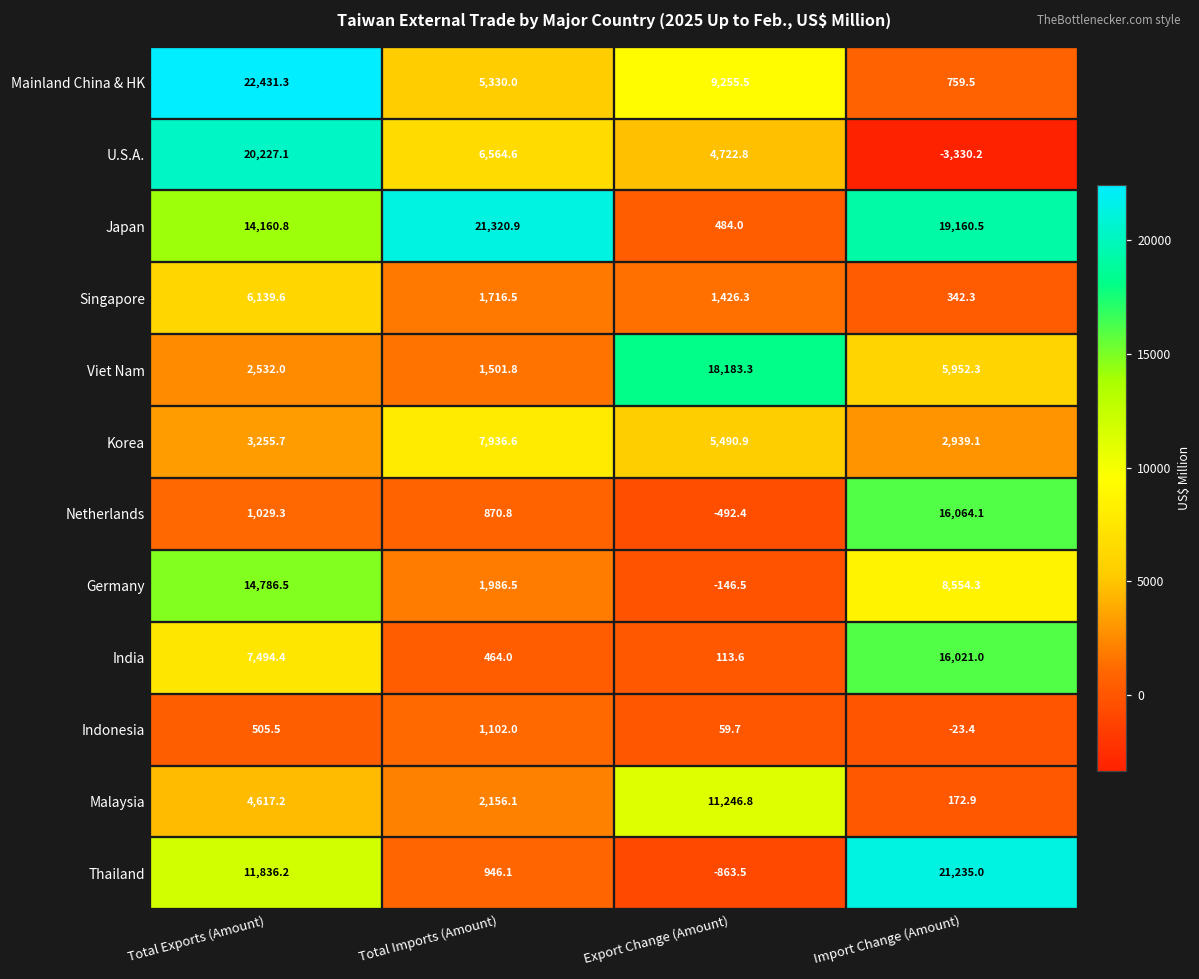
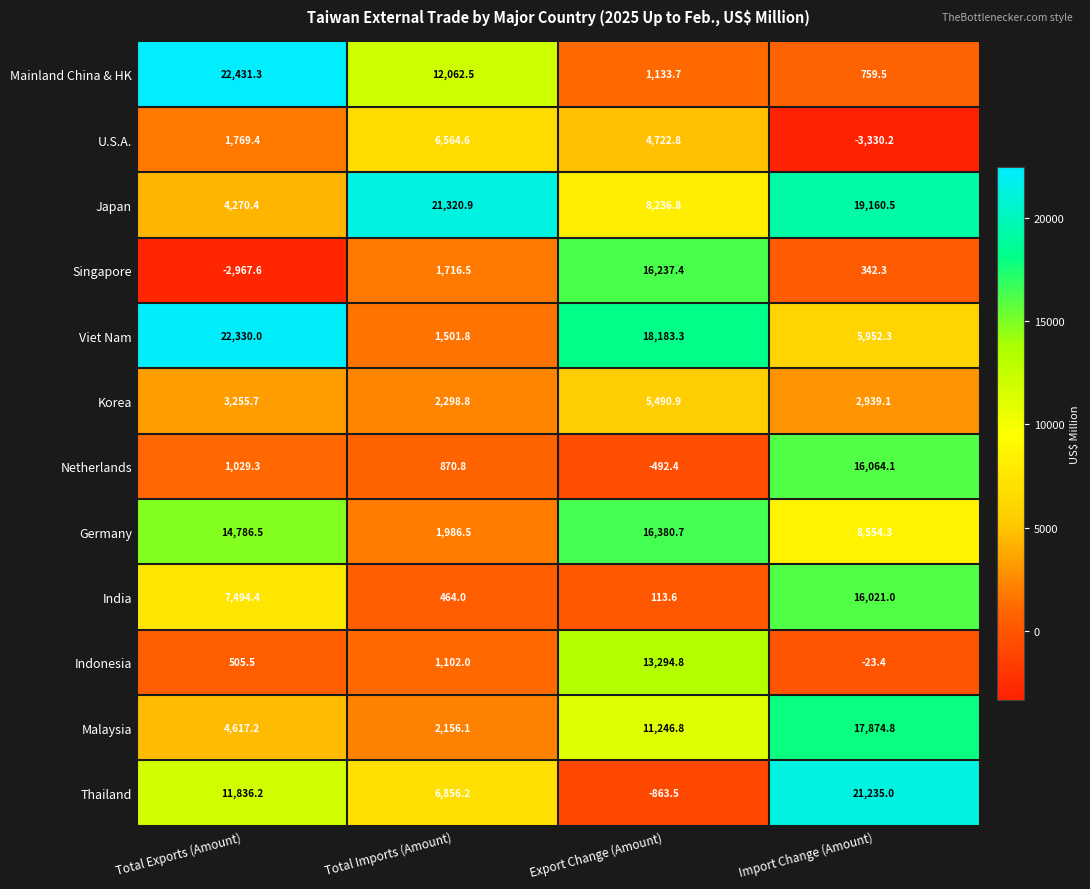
  {
    "Mainland China & HK": {
      "Total Exports (Amount)": "22,431.3",
-     "Total Imports (Amount)": "5,330.0",
-     "Export Change (Amount)": "9,255.5",
+     "Total Imports (Amount)": "12,062.5",
+     "Export Change (Amount)": "1,133.7",
      "Import Change (Amount)": "759.5"
    },
    "U.S.A.": {
-     "Total Exports (Amount)": "20,227.1",
+     "Total Exports (Amount)": "1,769.4",
      "Total Imports (Amount)": "6,564.6",
      "Export Change (Amount)": "4,722.8",
      "Import Change (Amount)": "-3,330.2"
    },
    "Japan": {
-     "Total Exports (Amount)": "14,160.8",
+     "Total Exports (Amount)": "4,270.4",
      "Total Imports (Amount)": "21,320.9",
-     "Export Change (Amount)": "484.0",
+     "Export Change (Amount)": "8,236.8",
      "Import Change (Amount)": "19,160.5"
    },
    "Singapore": {
-     "Total Exports (Amount)": "6,139.6",
+     "Total Exports (Amount)": "-2,967.6",
      "Total Imports (Amount)": "1,716.5",
-     "Export Change (Amount)": "1,426.3",
+     "Export Change (Amount)": "16,237.4",
      "Import Change (Amount)": "342.3"
    },
    "Viet Nam": {
-     "Total Exports (Amount)": "2,532.0",
+     "Total Exports (Amount)": "22,330.0",
      "Total Imports (Amount)": "1,501.8",
      "Export Change (Amount)": "18,183.3",
      "Import Change (Amount)": "5,952.3"
    },
    "Korea": {
      "Total Exports (Amount)": "3,255.7",
-     "Total Imports (Amount)": "7,936.6",
+     "Total Imports (Amount)": "2,298.8",
      "Export Change (Amount)": "5,490.9",
      "Import Change (Amount)": "2,939.1"
    },
    "Netherlands": {
      "Total Exports (Amount)": "1,029.3",
      "Total Imports (Amount)": "870.8",
      "Export Change (Amount)": "-492.4",
      "Import Change (Amount)": "16,064.1"
    },
    "Germany": {
      "Total Exports (Amount)": "14,786.5",
      "Total Imports (Amount)": "1,986.5",
-     "Export Change (Amount)": "-146.5",
+     "Export Change (Amount)": "16,380.7",
      "Import Change (Amount)": "8,554.3"
    },
    "India": {
      "Total Exports (Amount)": "7,494.4",
      "Total Imports (Amount)": "464.0",
      "Export Change (Amount)": "113.6",
      "Import Change (Amount)": "16,021.0"
    },
    "Indonesia": {
      "Total Exports (Amount)": "505.5",
      "Total Imports (Amount)": "1,102.0",
-     "Export Change (Amount)": "59.7",
+     "Export Change (Amount)": "13,294.8",
      "Import Change (Amount)": "-23.4"
    },
    "Malaysia": {
      "Total Exports (Amount)": "4,617.2",
      "Total Imports (Amount)": "2,156.1",
      "Export Change (Amount)": "11,246.8",
-     "Import Change (Amount)": "172.9"
+     "Import Change (Amount)": "17,874.8"
    },
    "Thailand": {
      "Total Exports (Amount)": "11,836.2",
-     "Total Imports (Amount)": "946.1",
+     "Total Imports (Amount)": "6,856.2",
      "Export Change (Amount)": "-863.5",
      "Import Change (Amount)": "21,235.0"
    }
  }
